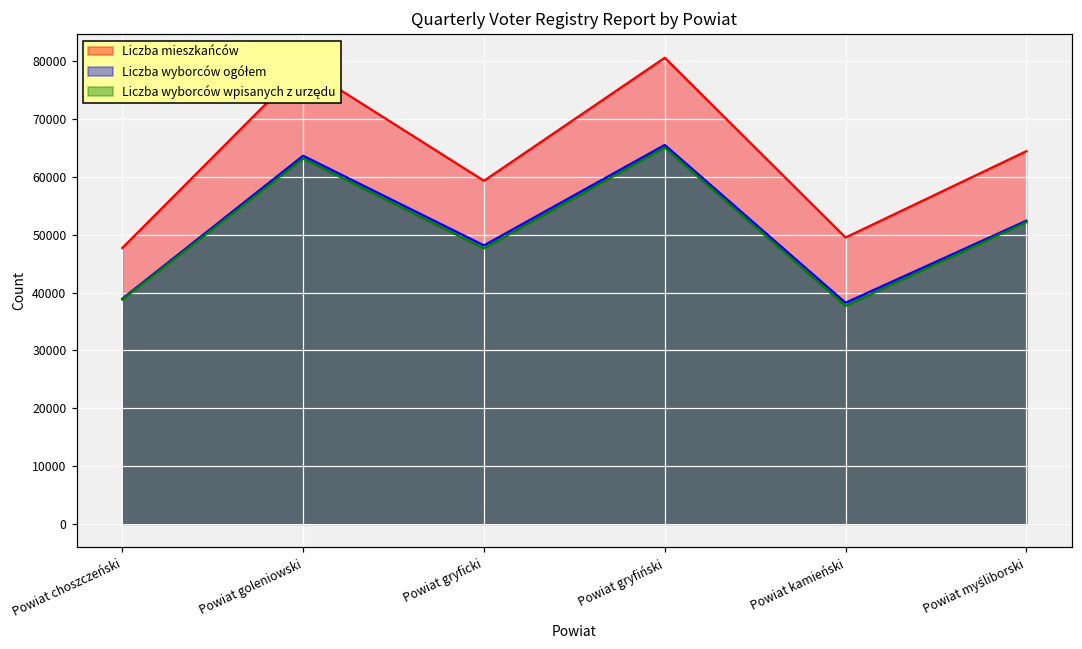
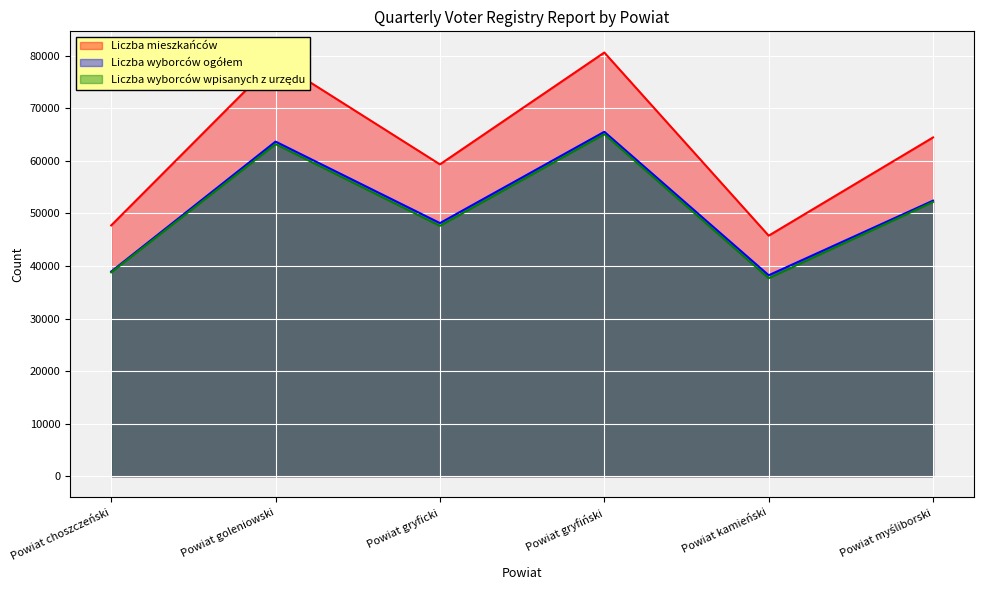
  {
    "Liczba mieszkańców": {
      "Powiat choszczeński": 48000,
      "Powiat gryficki": 59000,
      "Powiat gryfiński": 81000,
-     "Powiat kamieński": 50000,
+     "Powiat kamieński": 46000,
      "Powiat myśliborski": 64000
    },
    "Liczba wyborców ogółem": {
      "Powiat gryficki": 48000,
      "Powiat kamieński": 38000
    },
    "Liczba wyborców wpisanych z urzędu": {
      "Powiat gryficki": 48000,
      "Powiat kamieński": 38000
    }
  }
